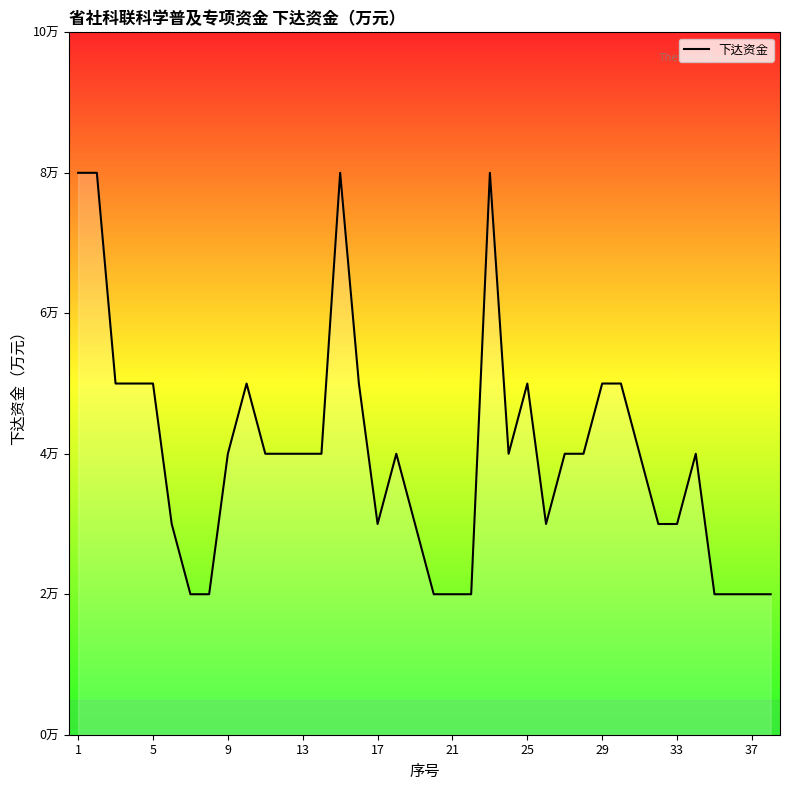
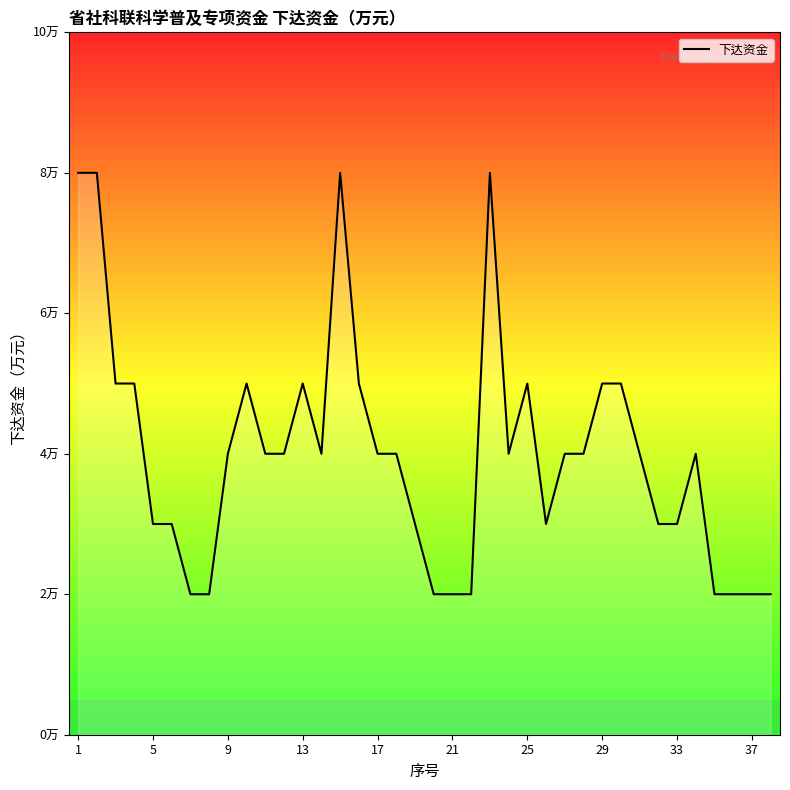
  {
    "1": "8万",
-   "5": "5万",
+   "5": "3万",
    "9": "4万",
-   "13": "4万",
-   "17": "3万",
+   "13": "5万",
+   "17": "4万",
    "21": "2万",
    "25": "5万",
    "29": "5万",
    "33": "3万",
    "37": "2万"
  }
